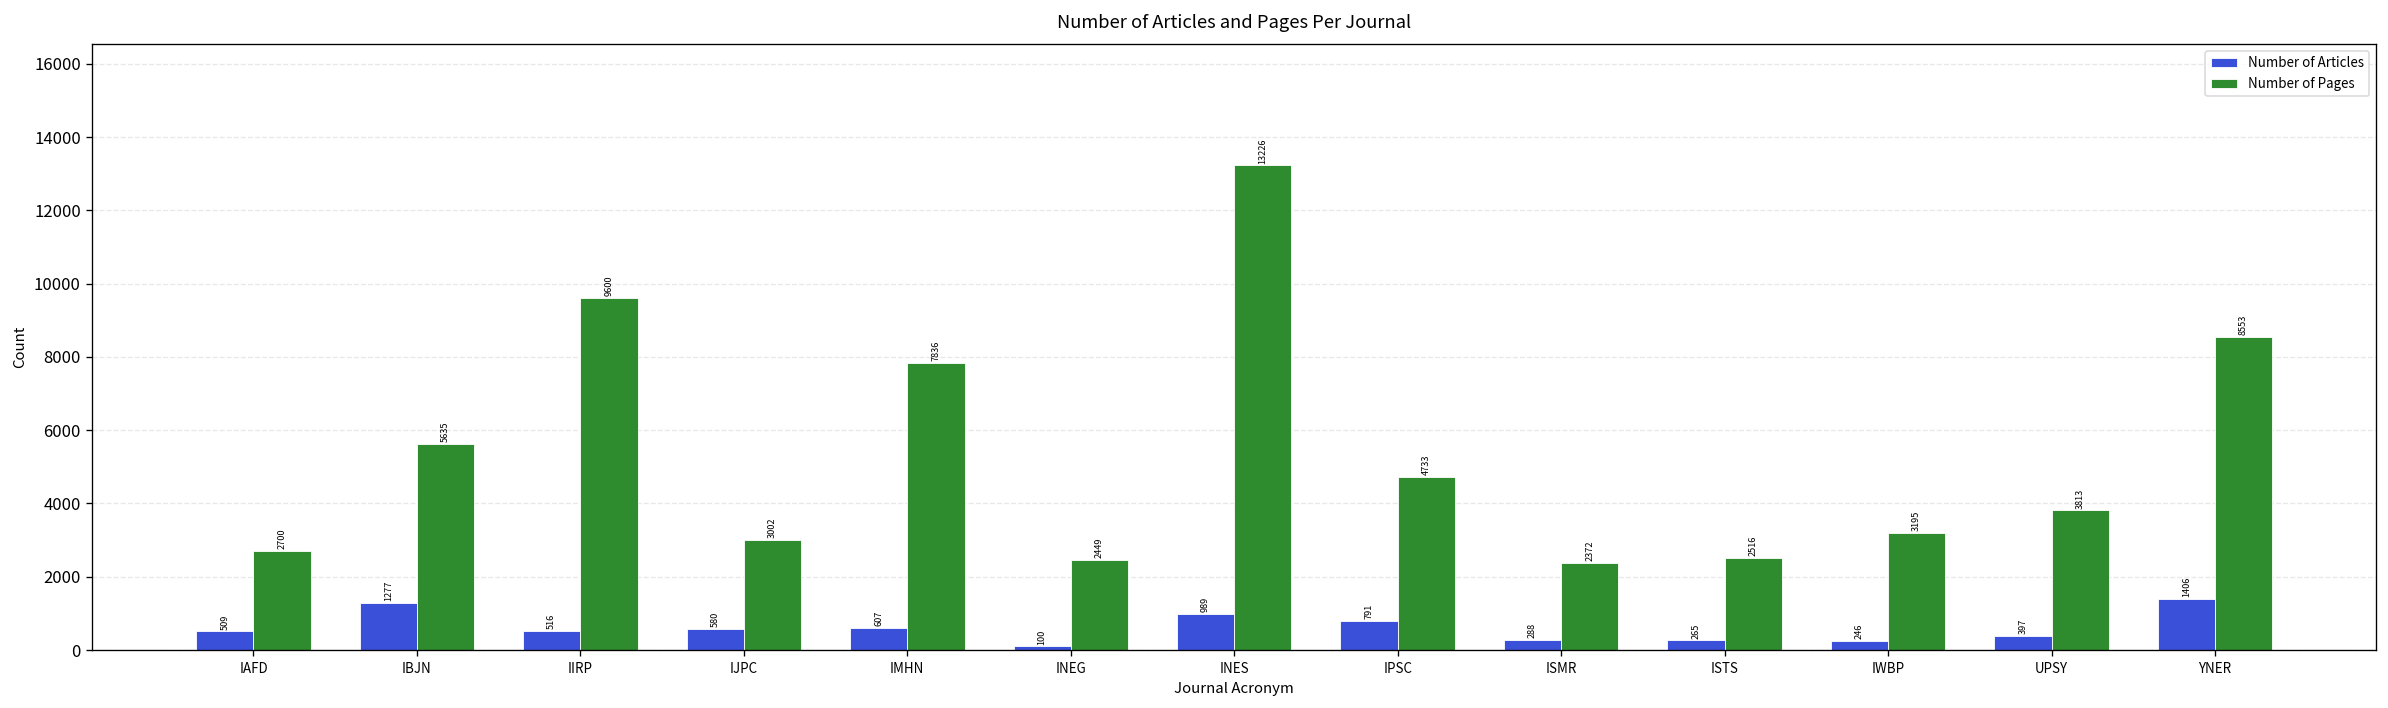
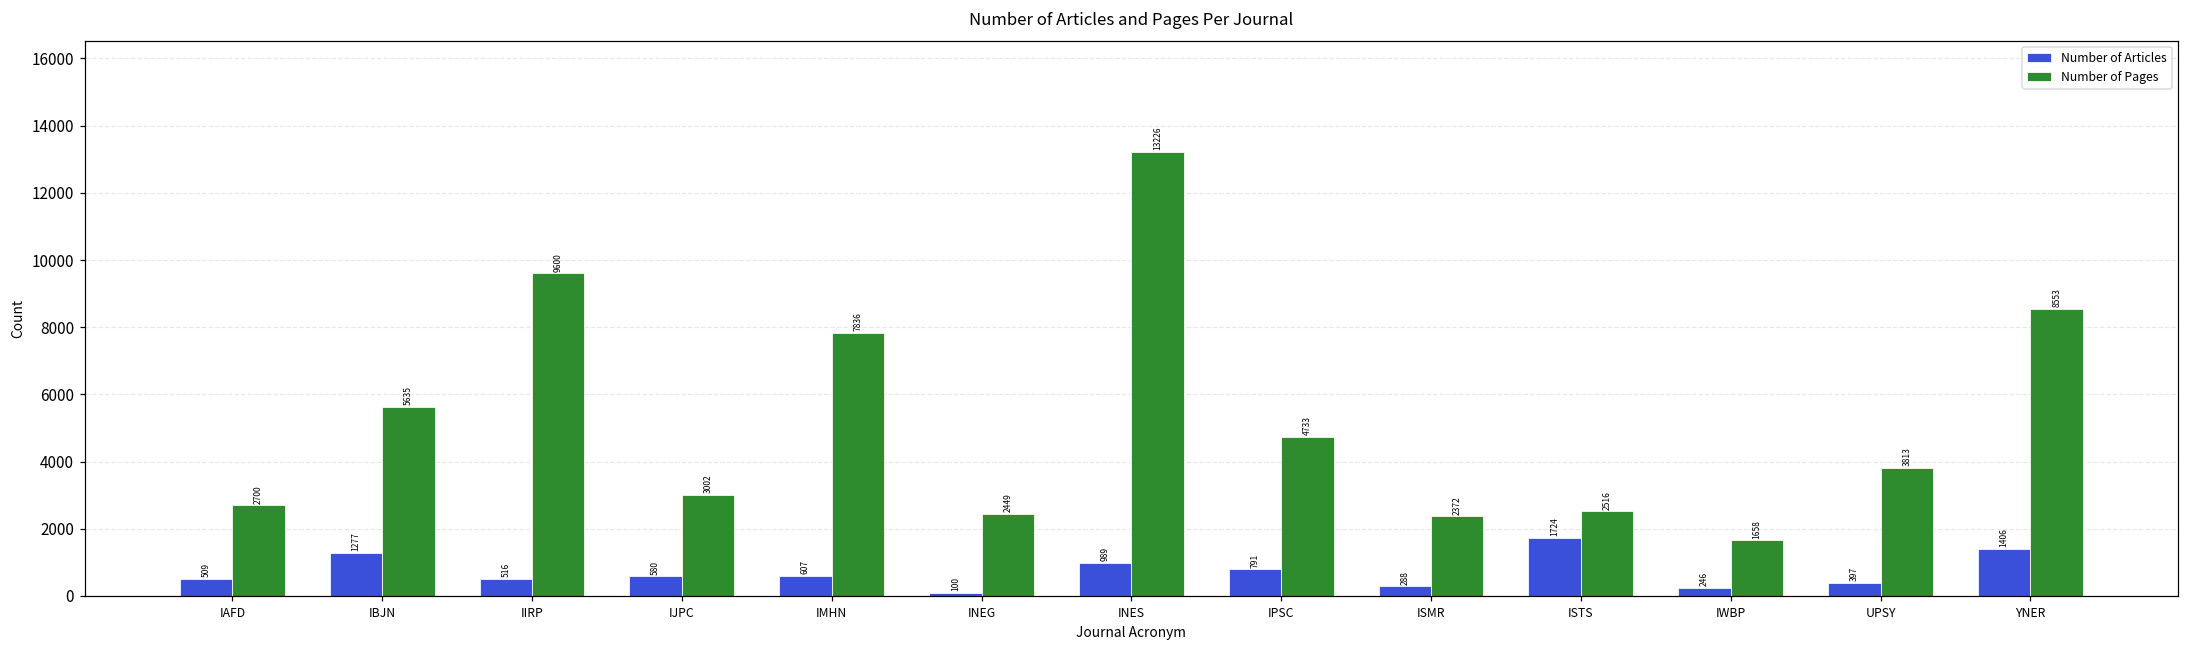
  {
    "Number of Articles": {
      "IAFD": 509,
      "IBJN": 1277,
      "IIRP": 516,
      "IJPC": 580,
      "IMHN": 607,
      "INEG": 100,
      "INES": 989,
      "IPSC": 791,
      "ISMR": 288,
-     "ISTS": 265,
+     "ISTS": 1724,
      "IWBP": 246,
      "UPSY": 397,
      "YNER": 1406
    },
    "Number of Pages": {
      "IAFD": 2700,
      "IBJN": 5635,
      "IIRP": 9600,
      "IJPC": 3002,
      "IMHN": 7836,
      "INEG": 2449,
      "INES": 13226,
      "IPSC": 4733,
      "ISMR": 2372,
      "ISTS": 2516,
-     "IWBP": 3195,
+     "IWBP": 1658,
      "UPSY": 3813,
      "YNER": 8553
    }
  }
